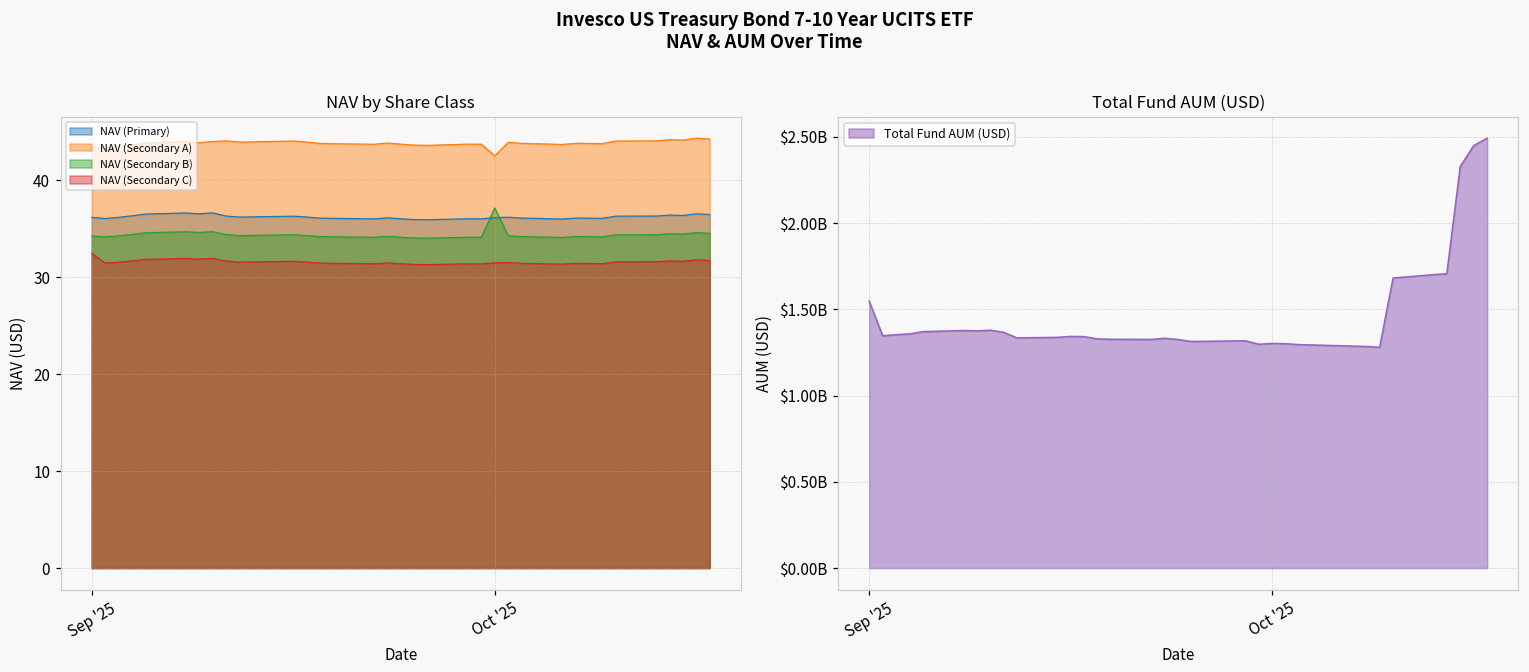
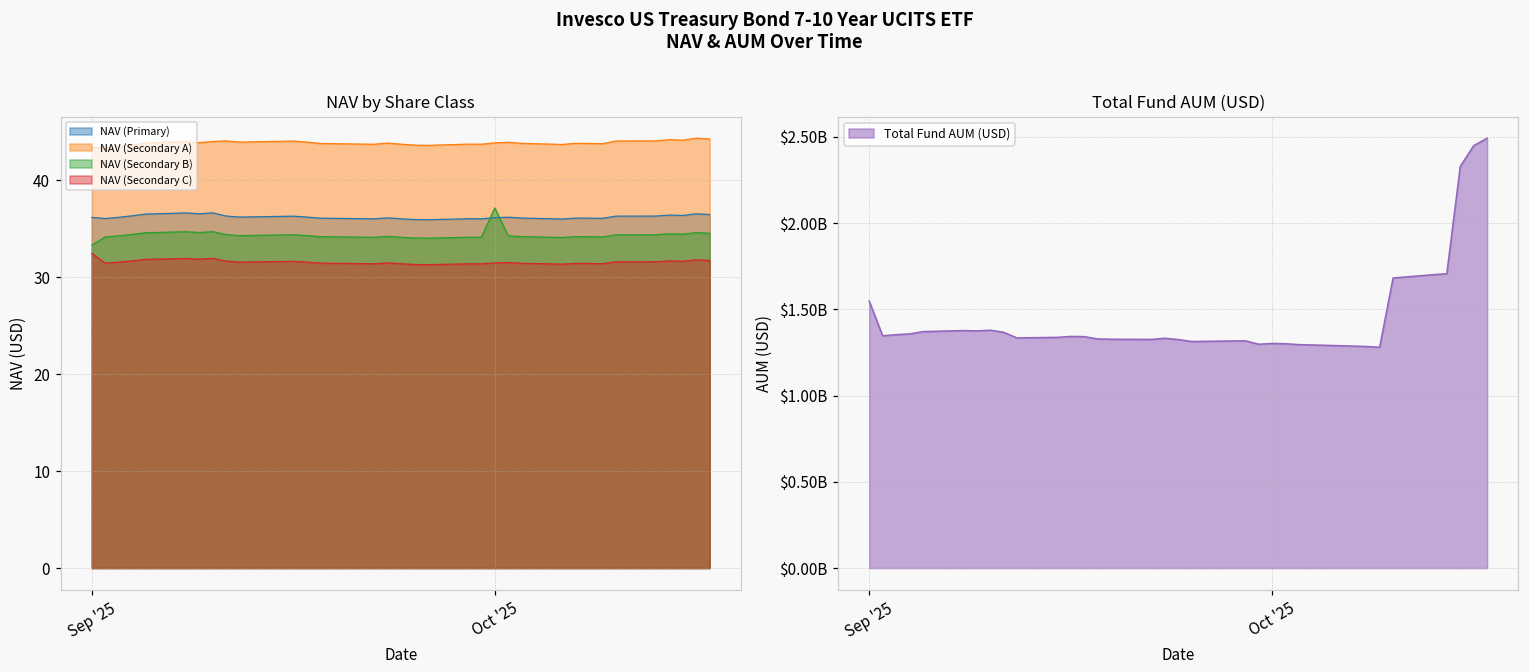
  {
    "NAV by Share Class": {
      "NAV (Primary)": {
        "Sep '25": "36",
        "Oct '25": "36"
      },
      "NAV (Secondary A)": {
-       "Oct '25": "43"
+       "Oct '25": "44"
      },
      "NAV (Secondary B)": {
-       "Sep '25": "34",
+       "Sep '25": "33",
        "Oct '25": "37"
      },
      "NAV (Secondary C)": {
        "Sep '25": "32",
        "Oct '25": "31"
      }
    },
    "Total Fund AUM (USD)": {
      "Sep '25": "$1550000000",
      "Oct '25": "$1300000000"
    }
  }
